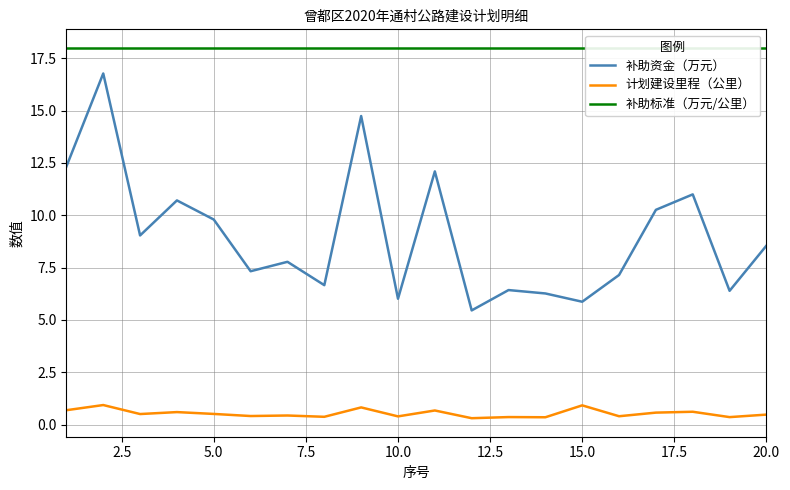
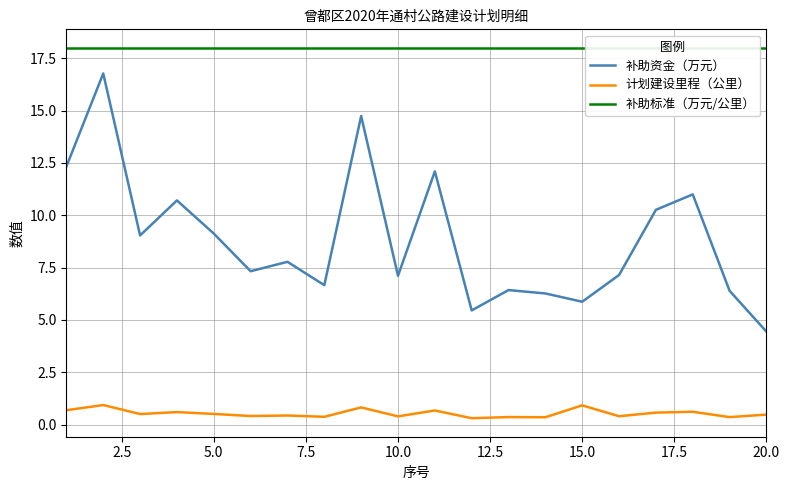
  {
    "补助资金（万元）": {
-     "5.0": 9.8,
-     "10.0": 6.0,
+     "5.0": 9.1,
+     "10.0": 7.1,
      "15.0": 5.9,
-     "20.0": 8.6
+     "20.0": 4.4
    },
    "计划建设里程（公里）": {
      "5.0": 0.5,
      "10.0": 0.4,
      "15.0": 0.9,
      "20.0": 0.5
    },
    "补助标准（万元/公里）": {
      "5.0": 18.0,
      "10.0": 18.0,
      "15.0": 18.0,
      "20.0": 18.0
    }
  }
